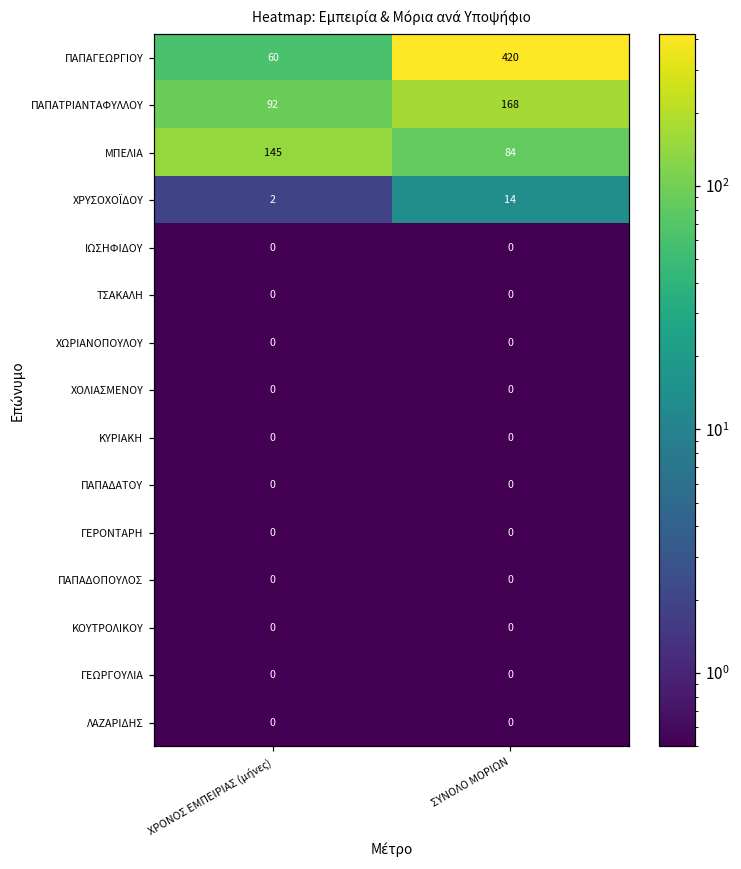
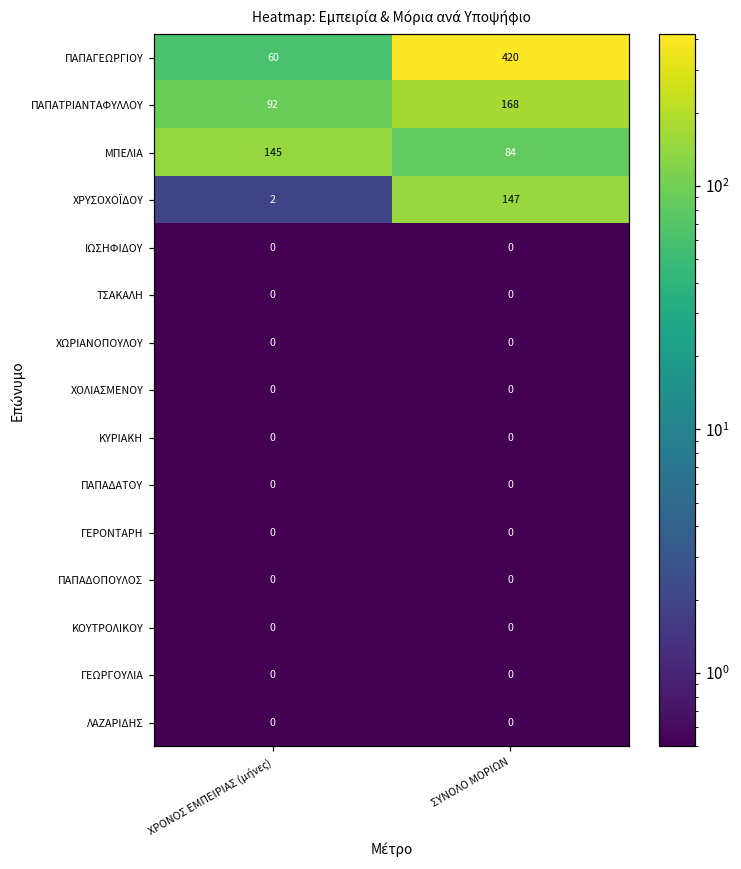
  {
    "ΠΑΠΑΓΕΩΡΓΙΟΥ": {
      "ΧΡΟΝΟΣ ΕΜΠΕΙΡΙΑΣ (μήνες)": 60,
      "ΣΥΝΟΛΟ ΜΟΡΙΩΝ": 420
    },
    "ΠΑΠΑΤΡΙΑΝΤΑΦΥΛΛΟΥ": {
      "ΧΡΟΝΟΣ ΕΜΠΕΙΡΙΑΣ (μήνες)": 92,
      "ΣΥΝΟΛΟ ΜΟΡΙΩΝ": 168
    },
    "ΜΠΕΛΙΑ": {
      "ΧΡΟΝΟΣ ΕΜΠΕΙΡΙΑΣ (μήνες)": 145,
      "ΣΥΝΟΛΟ ΜΟΡΙΩΝ": 84
    },
    "ΧΡΥΣΟΧΟΪΔΟΥ": {
      "ΧΡΟΝΟΣ ΕΜΠΕΙΡΙΑΣ (μήνες)": 2,
-     "ΣΥΝΟΛΟ ΜΟΡΙΩΝ": 14
+     "ΣΥΝΟΛΟ ΜΟΡΙΩΝ": 147
    },
    "ΙΩΣΗΦΙΔΟΥ": {
      "ΧΡΟΝΟΣ ΕΜΠΕΙΡΙΑΣ (μήνες)": 0,
      "ΣΥΝΟΛΟ ΜΟΡΙΩΝ": 0
    },
    "ΤΣΑΚΑΛΗ": {
      "ΧΡΟΝΟΣ ΕΜΠΕΙΡΙΑΣ (μήνες)": 0,
      "ΣΥΝΟΛΟ ΜΟΡΙΩΝ": 0
    },
    "ΧΩΡΙΑΝΟΠΟΥΛΟΥ": {
      "ΧΡΟΝΟΣ ΕΜΠΕΙΡΙΑΣ (μήνες)": 0,
      "ΣΥΝΟΛΟ ΜΟΡΙΩΝ": 0
    },
    "ΧΟΛΙΑΣΜΕΝΟΥ": {
      "ΧΡΟΝΟΣ ΕΜΠΕΙΡΙΑΣ (μήνες)": 0,
      "ΣΥΝΟΛΟ ΜΟΡΙΩΝ": 0
    },
    "ΚΥΡΙΑΚΗ": {
      "ΧΡΟΝΟΣ ΕΜΠΕΙΡΙΑΣ (μήνες)": 0,
      "ΣΥΝΟΛΟ ΜΟΡΙΩΝ": 0
    },
    "ΠΑΠΑΔΑΤΟΥ": {
      "ΧΡΟΝΟΣ ΕΜΠΕΙΡΙΑΣ (μήνες)": 0,
      "ΣΥΝΟΛΟ ΜΟΡΙΩΝ": 0
    },
    "ΓΕΡΟΝΤΑΡΗ": {
      "ΧΡΟΝΟΣ ΕΜΠΕΙΡΙΑΣ (μήνες)": 0,
      "ΣΥΝΟΛΟ ΜΟΡΙΩΝ": 0
    },
    "ΠΑΠΑΔΟΠΟΥΛΟΣ": {
      "ΧΡΟΝΟΣ ΕΜΠΕΙΡΙΑΣ (μήνες)": 0,
      "ΣΥΝΟΛΟ ΜΟΡΙΩΝ": 0
    },
    "ΚΟΥΤΡΟΛΙΚΟΥ": {
      "ΧΡΟΝΟΣ ΕΜΠΕΙΡΙΑΣ (μήνες)": 0,
      "ΣΥΝΟΛΟ ΜΟΡΙΩΝ": 0
    },
    "ΓΕΩΡΓΟΥΛΙΑ": {
      "ΧΡΟΝΟΣ ΕΜΠΕΙΡΙΑΣ (μήνες)": 0,
      "ΣΥΝΟΛΟ ΜΟΡΙΩΝ": 0
    },
    "ΛΑΖΑΡΙΔΗΣ": {
      "ΧΡΟΝΟΣ ΕΜΠΕΙΡΙΑΣ (μήνες)": 0,
      "ΣΥΝΟΛΟ ΜΟΡΙΩΝ": 0
    }
  }
